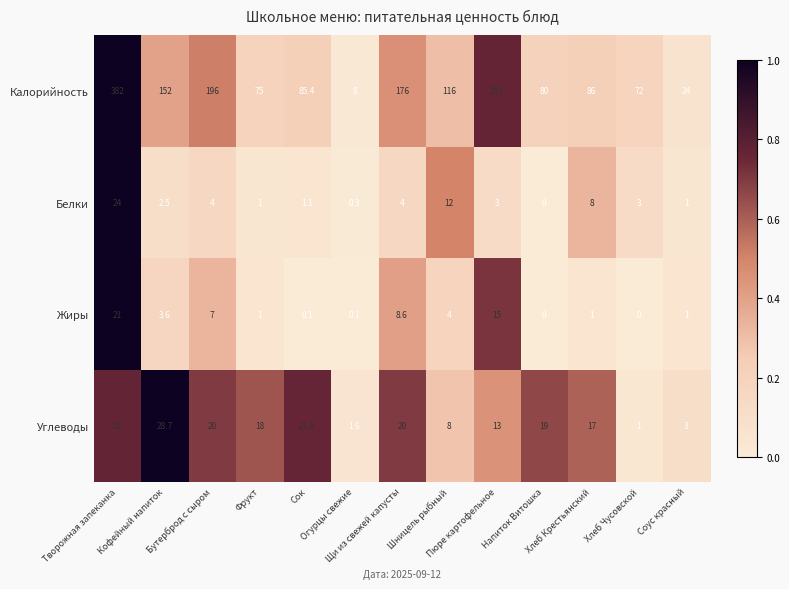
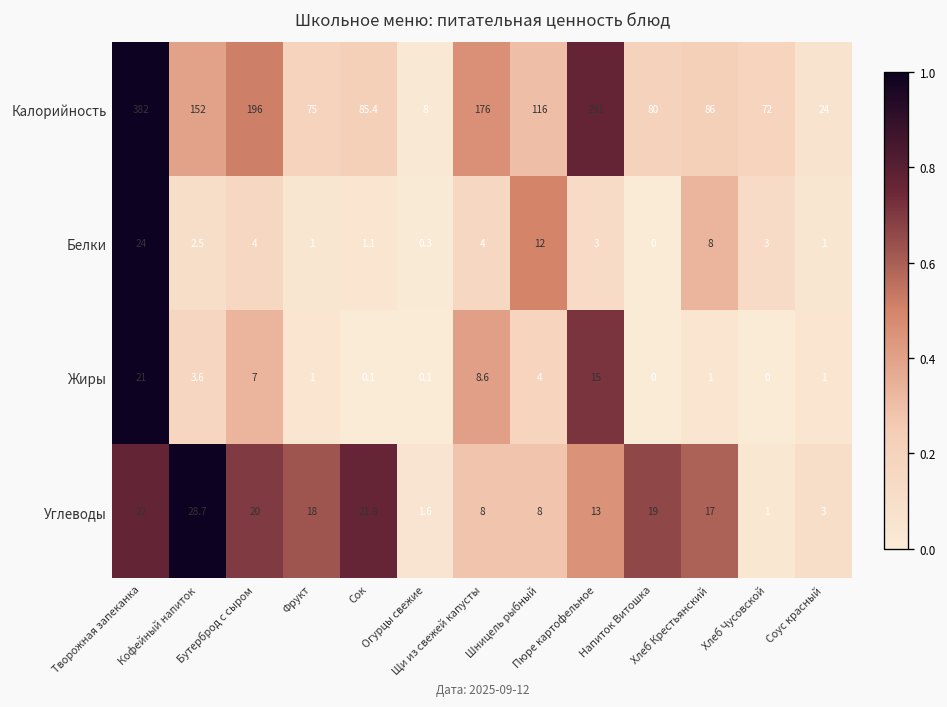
  {
    "Калорийность": {
      "Творожная запеканка": 382,
      "Кофейный напиток": 152,
      "Бутерброд с сыром": 196,
      "Фрукт": 75,
      "Сок": 85.4,
      "Щи из свежей капусты": 176,
      "Шницель рыбный": 116,
      "Пюре картофельное": 291,
      "Напиток Витошка": 80,
      "Хлеб Крестьянский": 86,
      "Хлеб Чусовской": 72,
      "Соус красный": 24
    },
    "Белки": {
      "Творожная запеканка": 24,
      "Кофейный напиток": 2.5,
      "Бутерброд с сыром": 4,
      "Щи из свежей капусты": 4,
      "Шницель рыбный": 12,
      "Пюре картофельное": 3,
      "Хлеб Крестьянский": 8,
      "Хлеб Чусовской": 3
    },
    "Жиры": {
      "Творожная запеканка": 21,
      "Кофейный напиток": 3.6,
      "Бутерброд с сыром": 7,
      "Щи из свежей капусты": 8.6,
      "Шницель рыбный": 4,
      "Пюре картофельное": 15
    },
    "Углеводы": {
      "Творожная запеканка": 22,
      "Кофейный напиток": 28.7,
      "Бутерброд с сыром": 20,
      "Фрукт": 18,
      "Сок": 21.8,
-     "Щи из свежей капусты": 20,
+     "Щи из свежей капусты": 8,
      "Шницель рыбный": 8,
      "Пюре картофельное": 13,
      "Напиток Витошка": 19,
      "Хлеб Крестьянский": 17,
      "Соус красный": 3
    }
  }
